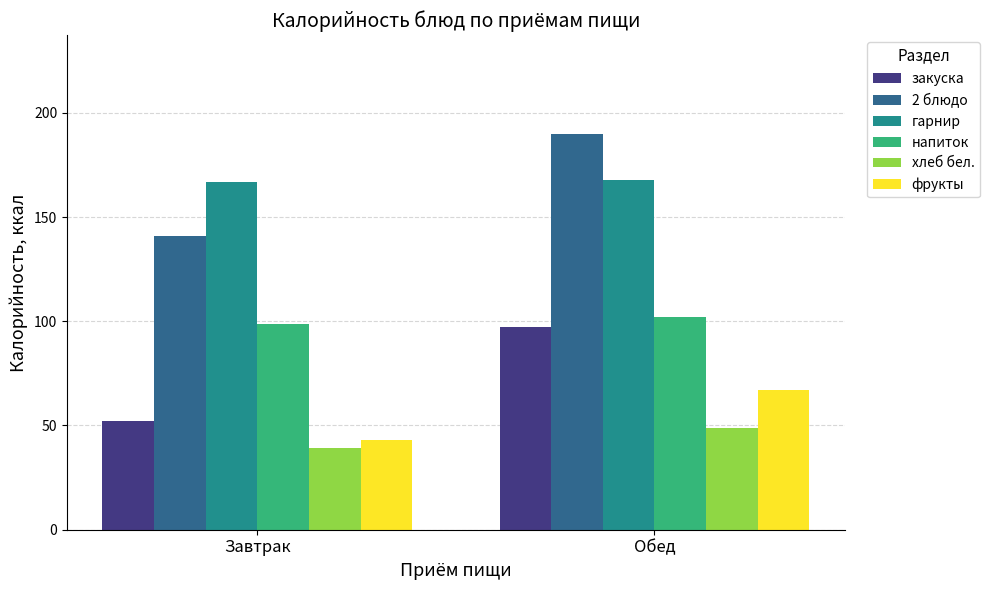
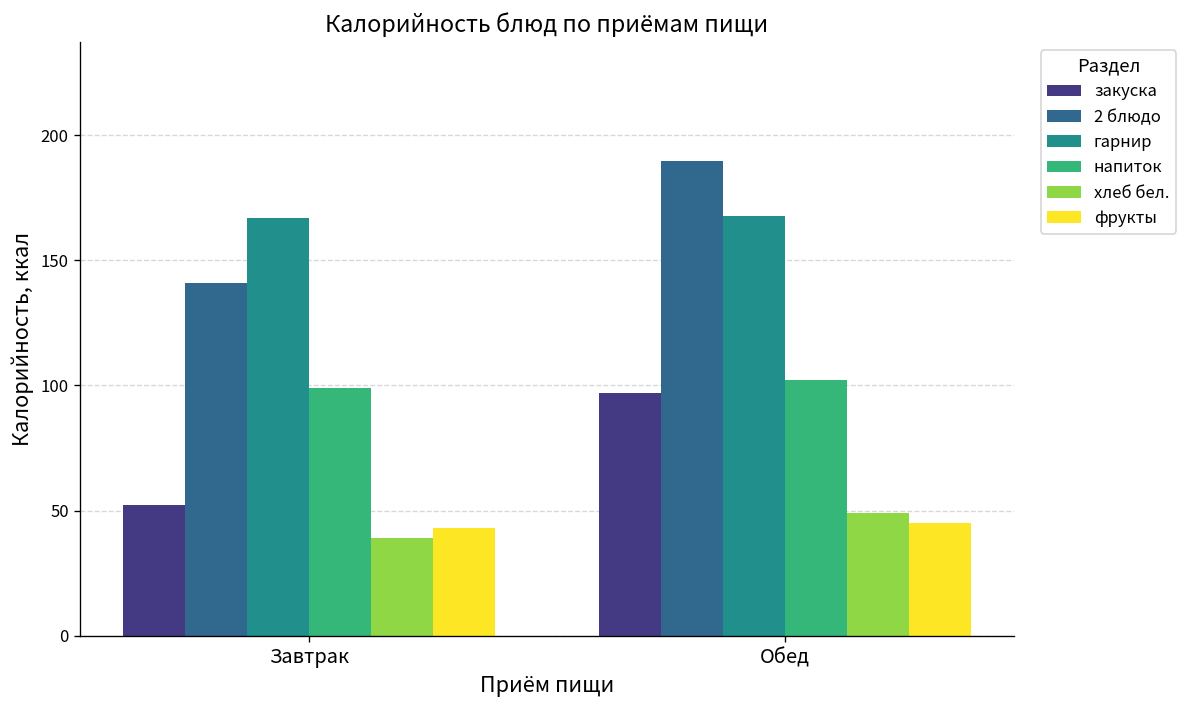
  {
    "хлеб бел.": {
      "Завтрак": 39,
      "Обед": 49
    },
    "фрукты": {
      "Завтрак": 43,
-     "Обед": 67
+     "Обед": 45
    }
  }
